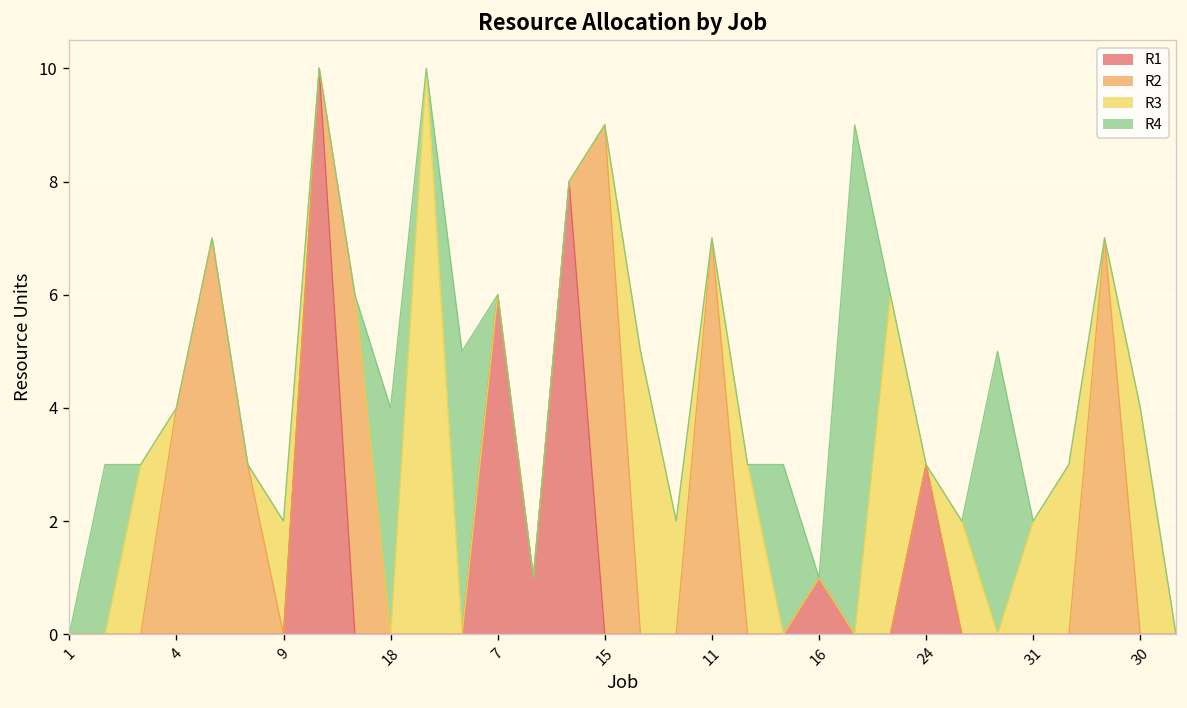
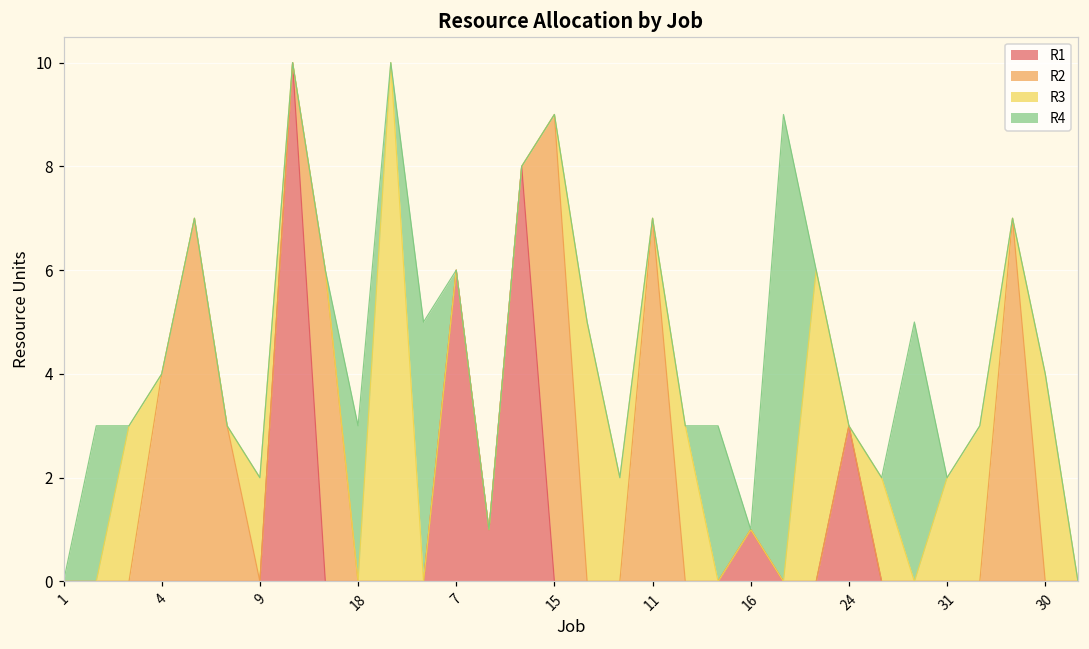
  {
    "R1": {
      "15": 0
    },
    "R4": {
-     "18": 4
+     "18": 3
    }
  }
